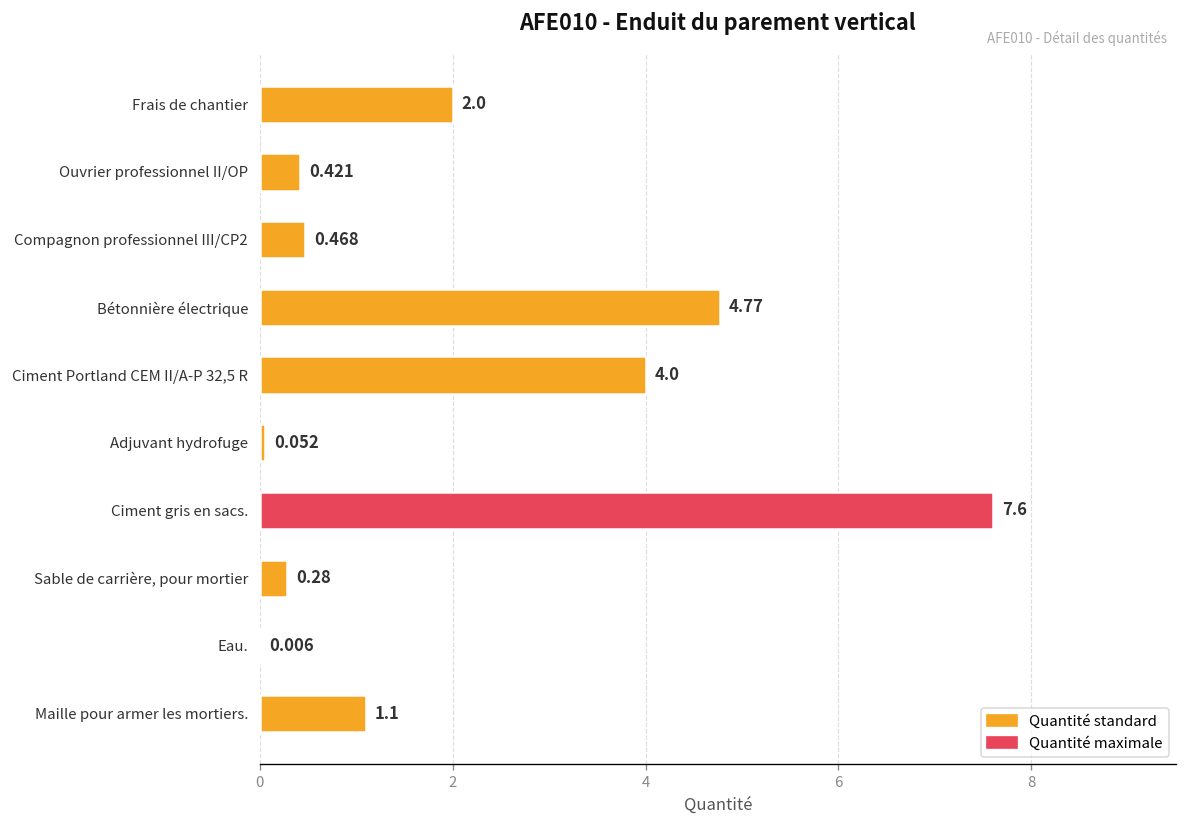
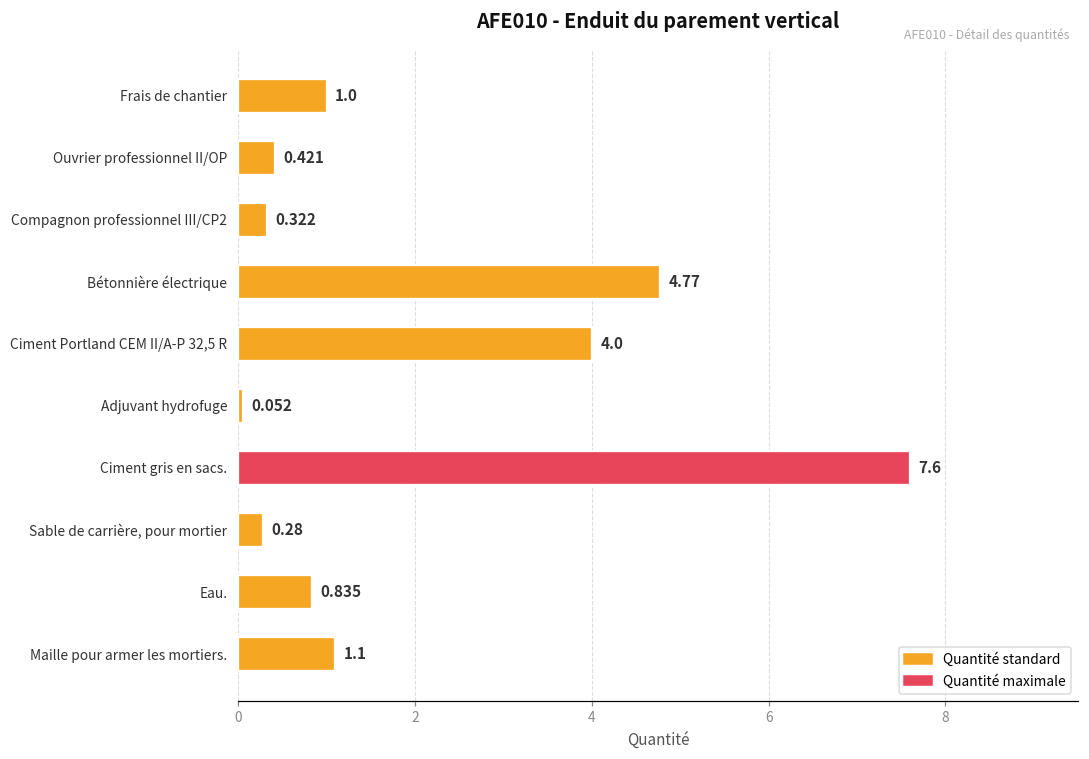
  {
-   "Frais de chantier": 2.0,
+   "Frais de chantier": 1.0,
    "Ouvrier professionnel II/OP": 0.421,
-   "Compagnon professionnel III/CP2": 0.468,
+   "Compagnon professionnel III/CP2": 0.322,
    "Bétonnière électrique": 4.77,
    "Ciment Portland CEM II/A-P 32,5 R": 4.0,
    "Adjuvant hydrofuge": 0.052,
    "Ciment gris en sacs.": 7.6,
    "Sable de carrière, pour mortier": 0.28,
-   "Eau.": 0.006,
+   "Eau.": 0.835,
    "Maille pour armer les mortiers.": 1.1
  }
